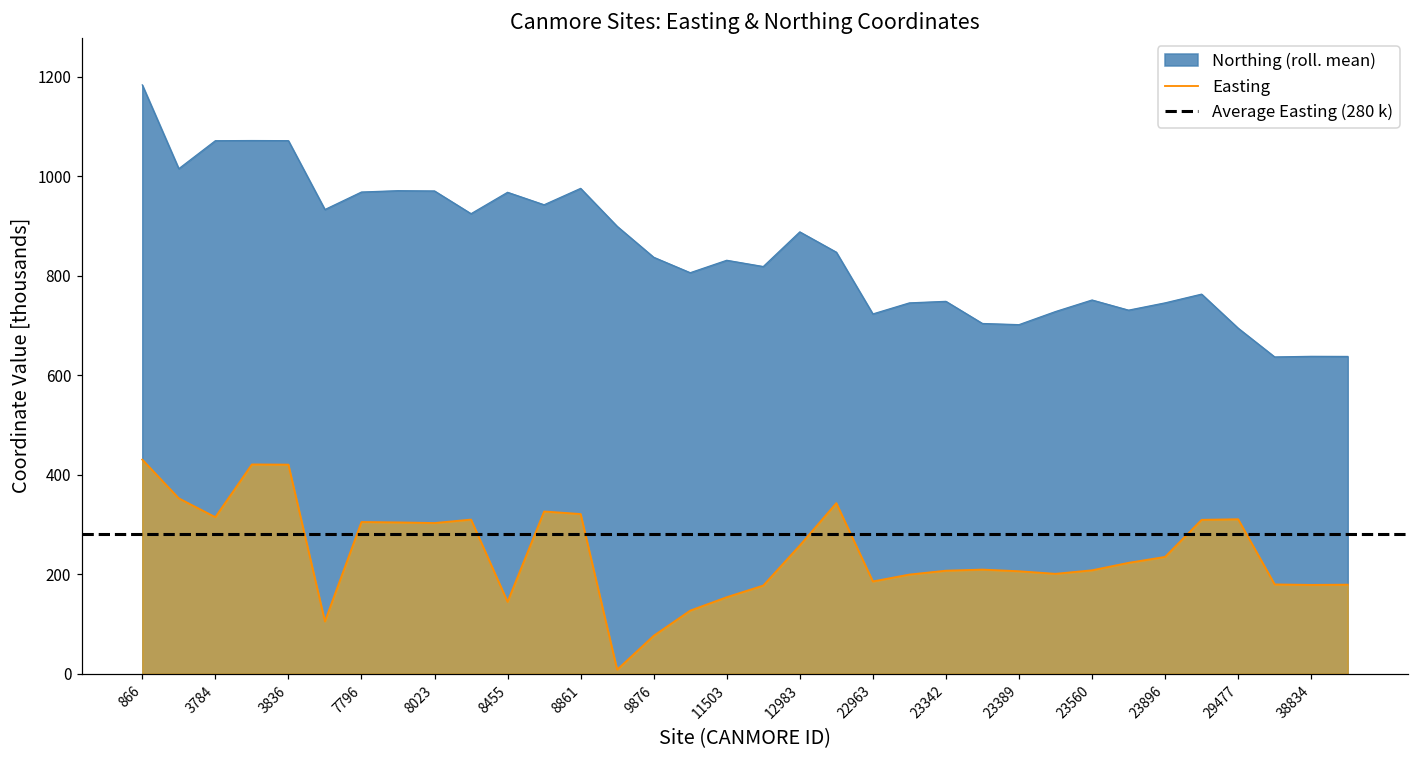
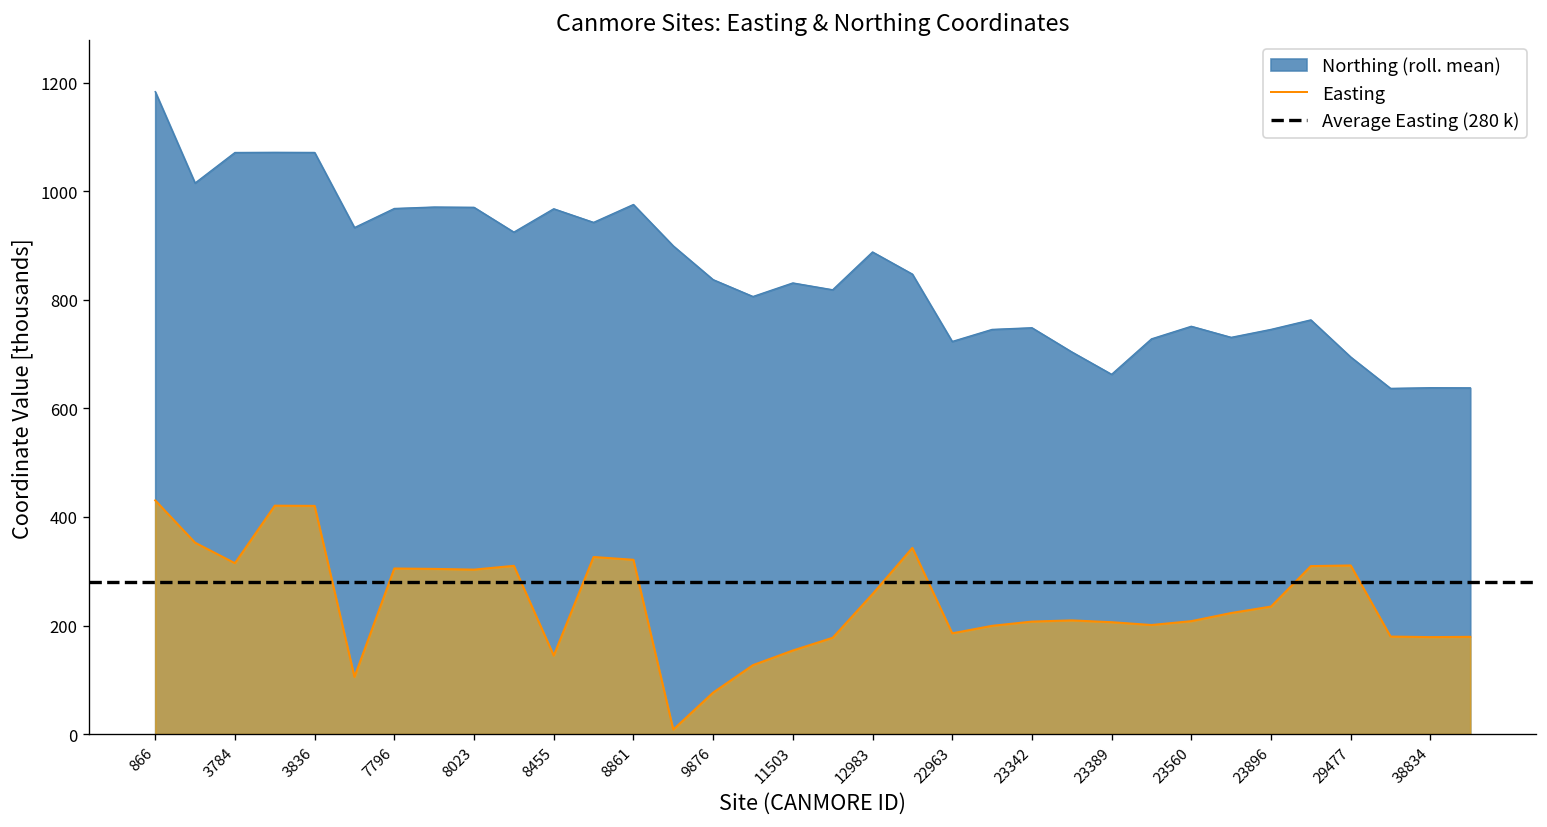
  {
    "Northing (roll. mean)": {
      "866": 1180,
      "3784": 1070,
      "3836": 1070,
      "7796": 970,
      "8023": 970,
      "8455": 970,
      "8861": 980,
      "9876": 840,
      "11503": 830,
      "12983": 890,
      "22963": 720,
      "23342": 750,
-     "23389": 700,
+     "23389": 660,
      "23560": 750,
      "23896": 750,
      "29477": 690,
      "38834": 640
    },
    "Easting": {
      "866": 430,
      "3784": 310,
      "3836": 420,
      "7796": 310,
      "8023": 300,
      "8455": 140,
      "8861": 320,
      "9876": 80,
      "11503": 150,
      "12983": 260,
      "22963": 190,
      "23342": 210,
      "23389": 210,
      "23560": 210,
      "23896": 230,
      "29477": 310,
      "38834": 180
    }
  }
